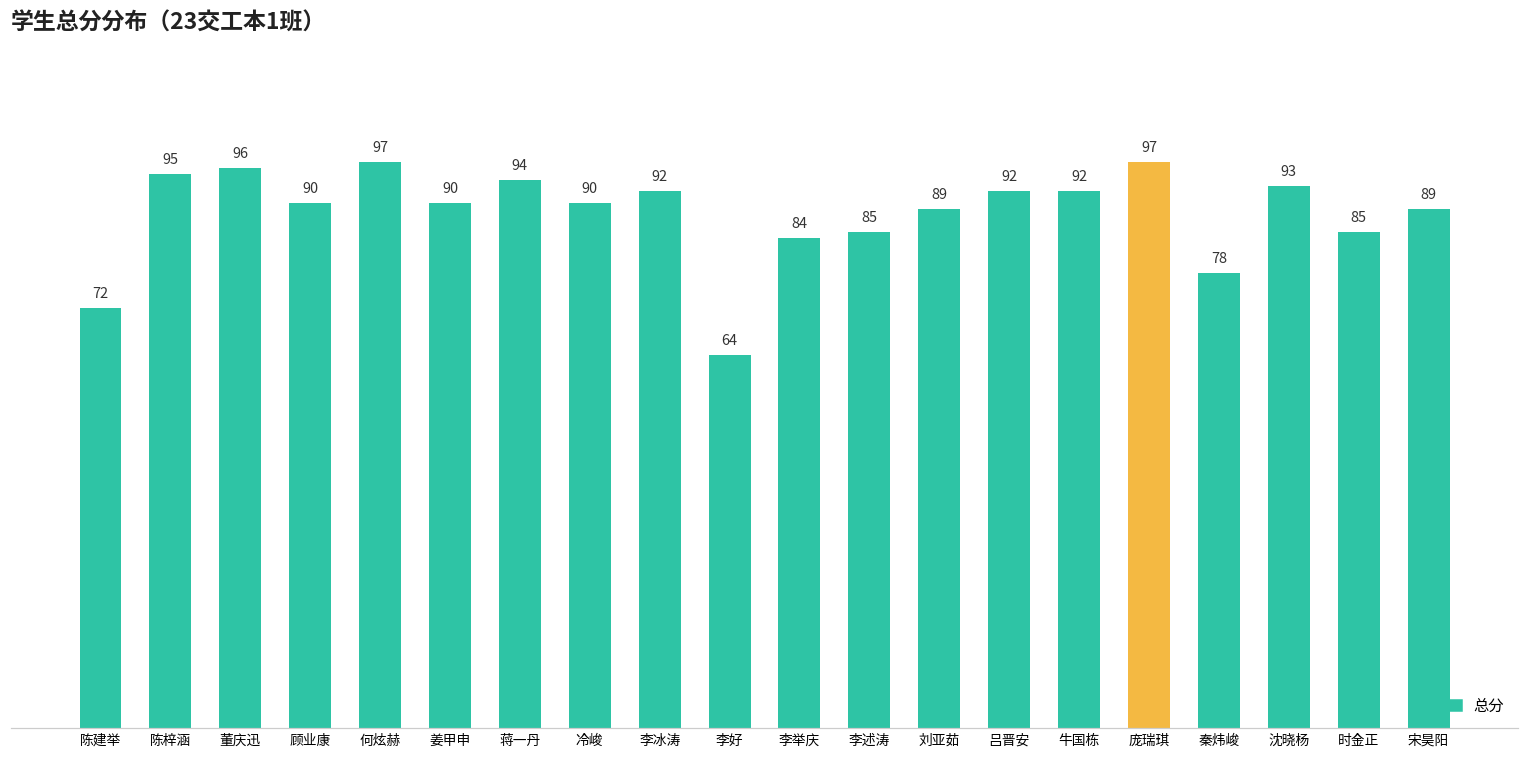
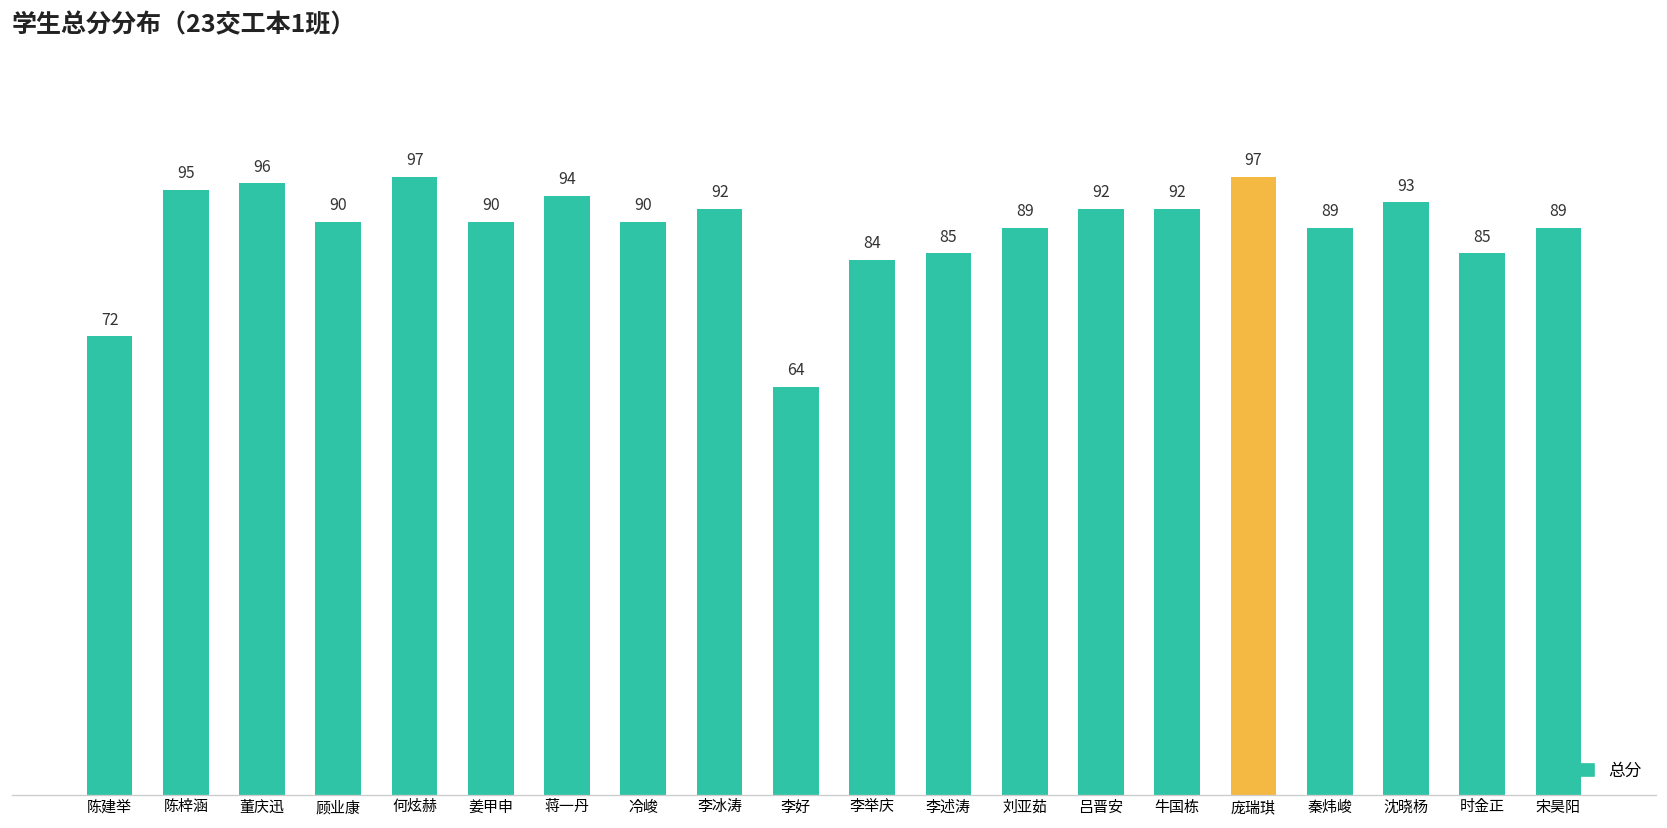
  {
    "陈建举": 72,
    "陈梓涵": 95,
    "董庆迅": 96,
    "顾业康": 90,
    "何炫赫": 97,
    "姜甲申": 90,
    "蒋一丹": 94,
    "冷峻": 90,
    "李冰涛": 92,
    "李好": 64,
    "李举庆": 84,
    "李述涛": 85,
    "刘亚茹": 89,
    "吕晋安": 92,
    "牛国栋": 92,
    "庞瑞琪": 97,
-   "秦炜峻": 78,
+   "秦炜峻": 89,
    "沈晓杨": 93,
    "时金正": 85,
    "宋昊阳": 89
  }
